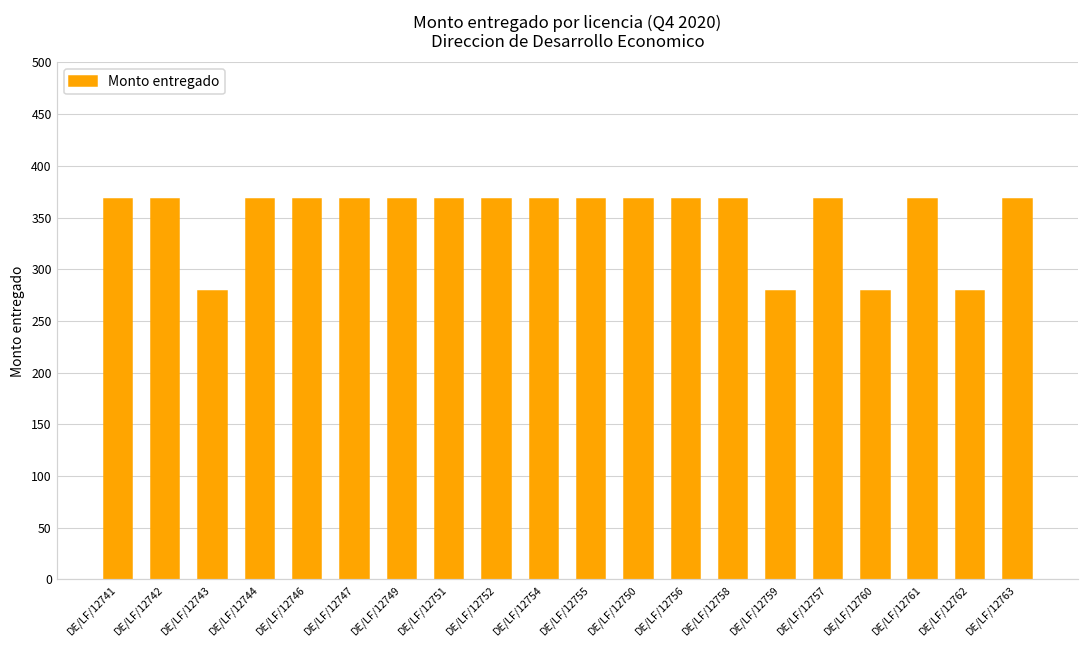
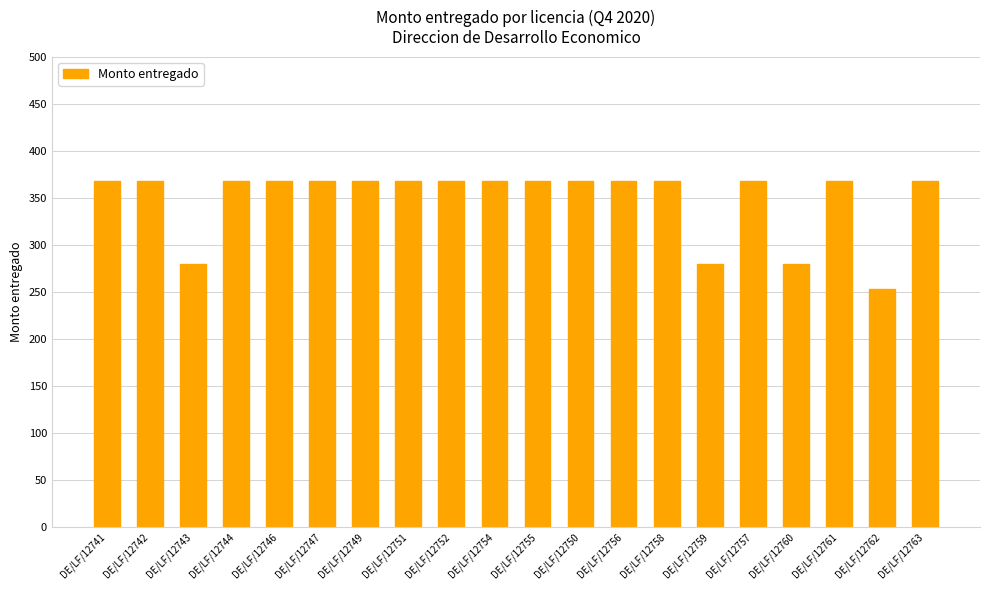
  {
    "DE/LF/12741": 370,
    "DE/LF/12742": 370,
    "DE/LF/12743": 280,
    "DE/LF/12744": 370,
    "DE/LF/12746": 370,
    "DE/LF/12747": 370,
    "DE/LF/12749": 370,
    "DE/LF/12751": 370,
    "DE/LF/12752": 370,
    "DE/LF/12754": 370,
    "DE/LF/12755": 370,
    "DE/LF/12750": 370,
    "DE/LF/12756": 370,
    "DE/LF/12758": 370,
    "DE/LF/12759": 280,
    "DE/LF/12757": 370,
    "DE/LF/12760": 280,
    "DE/LF/12761": 370,
-   "DE/LF/12762": 280,
+   "DE/LF/12762": 250,
    "DE/LF/12763": 370
  }
